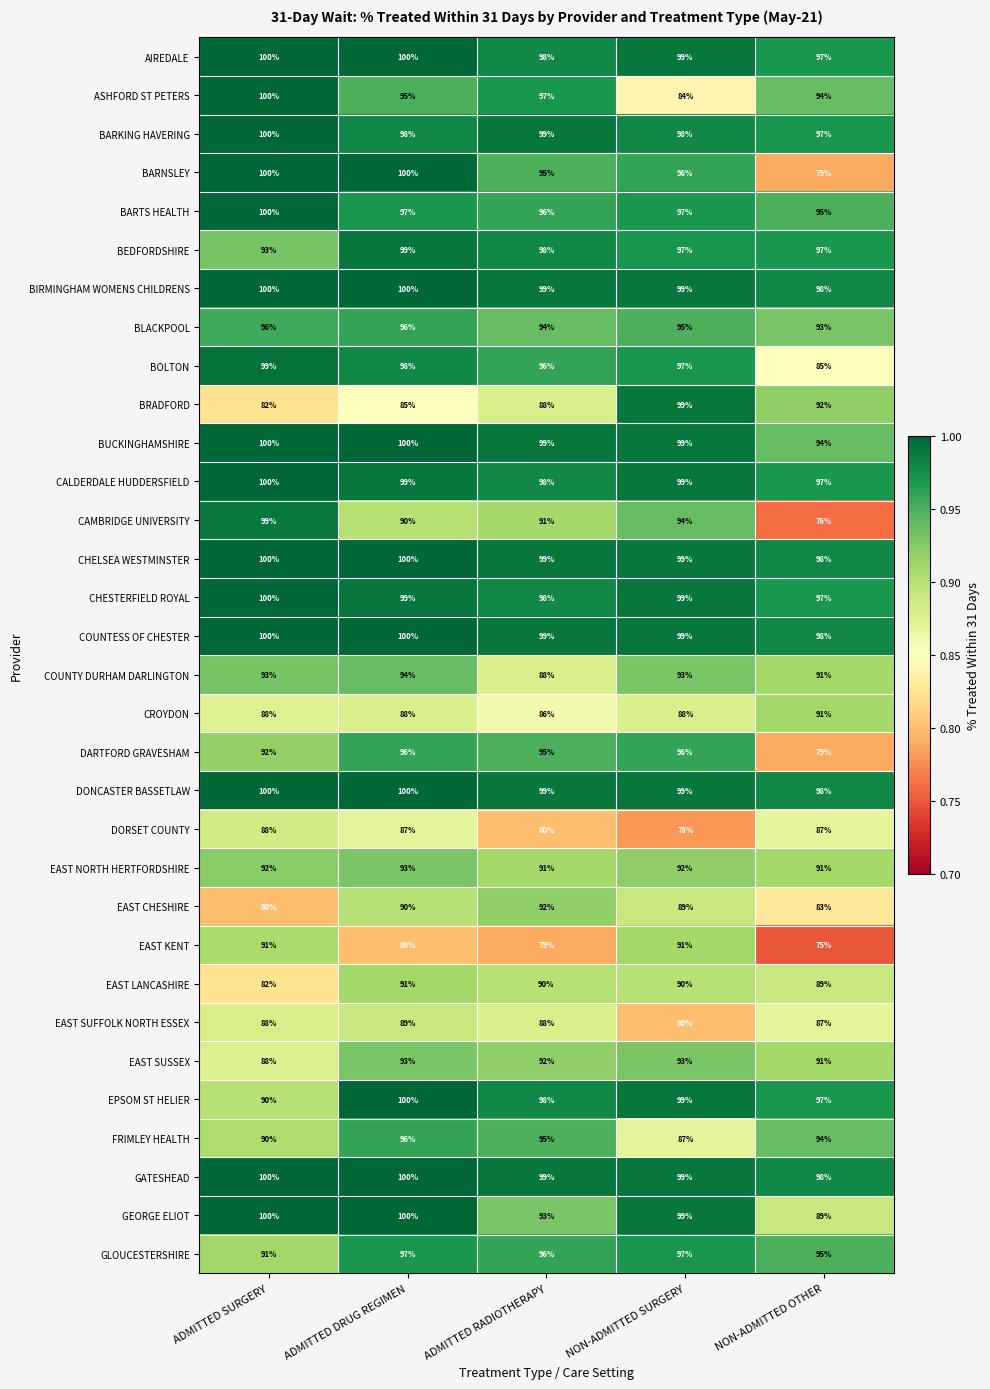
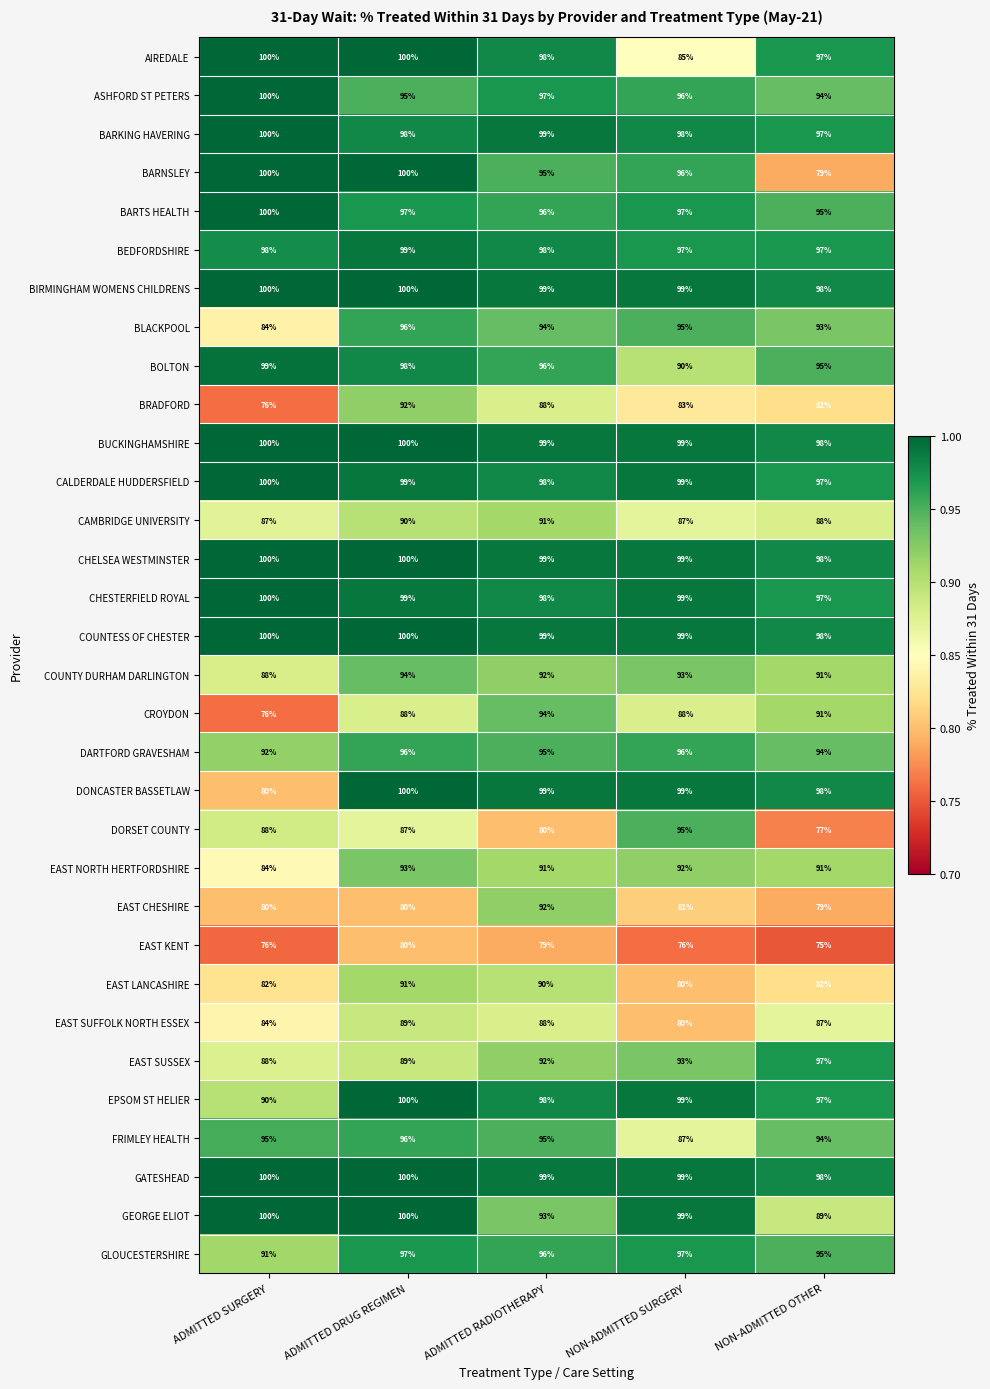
  {
    "AIREDALE": {
      "ADMITTED SURGERY": "100%",
      "ADMITTED DRUG REGIMEN": "100%",
      "ADMITTED RADIOTHERAPY": "98%",
-     "NON-ADMITTED SURGERY": "99%",
+     "NON-ADMITTED SURGERY": "85%",
      "NON-ADMITTED OTHER": "97%"
    },
    "ASHFORD ST PETERS": {
      "ADMITTED SURGERY": "100%",
      "ADMITTED DRUG REGIMEN": "95%",
      "ADMITTED RADIOTHERAPY": "97%",
-     "NON-ADMITTED SURGERY": "84%",
+     "NON-ADMITTED SURGERY": "96%",
      "NON-ADMITTED OTHER": "94%"
    },
    "BARKING HAVERING": {
      "ADMITTED SURGERY": "100%",
      "ADMITTED DRUG REGIMEN": "98%",
      "ADMITTED RADIOTHERAPY": "99%",
      "NON-ADMITTED SURGERY": "98%",
      "NON-ADMITTED OTHER": "97%"
    },
    "BARNSLEY": {
      "ADMITTED SURGERY": "100%",
      "ADMITTED DRUG REGIMEN": "100%",
      "ADMITTED RADIOTHERAPY": "95%",
      "NON-ADMITTED SURGERY": "96%",
      "NON-ADMITTED OTHER": "79%"
    },
    "BARTS HEALTH": {
      "ADMITTED SURGERY": "100%",
      "ADMITTED DRUG REGIMEN": "97%",
      "ADMITTED RADIOTHERAPY": "96%",
      "NON-ADMITTED SURGERY": "97%",
      "NON-ADMITTED OTHER": "95%"
    },
    "BEDFORDSHIRE": {
-     "ADMITTED SURGERY": "93%",
+     "ADMITTED SURGERY": "98%",
      "ADMITTED DRUG REGIMEN": "99%",
      "ADMITTED RADIOTHERAPY": "98%",
      "NON-ADMITTED SURGERY": "97%",
      "NON-ADMITTED OTHER": "97%"
    },
    "BIRMINGHAM WOMENS CHILDRENS": {
      "ADMITTED SURGERY": "100%",
      "ADMITTED DRUG REGIMEN": "100%",
      "ADMITTED RADIOTHERAPY": "99%",
      "NON-ADMITTED SURGERY": "99%",
      "NON-ADMITTED OTHER": "98%"
    },
    "BLACKPOOL": {
-     "ADMITTED SURGERY": "96%",
+     "ADMITTED SURGERY": "84%",
      "ADMITTED DRUG REGIMEN": "96%",
      "ADMITTED RADIOTHERAPY": "94%",
      "NON-ADMITTED SURGERY": "95%",
      "NON-ADMITTED OTHER": "93%"
    },
    "BOLTON": {
      "ADMITTED SURGERY": "99%",
      "ADMITTED DRUG REGIMEN": "98%",
      "ADMITTED RADIOTHERAPY": "96%",
-     "NON-ADMITTED SURGERY": "97%",
-     "NON-ADMITTED OTHER": "85%"
+     "NON-ADMITTED SURGERY": "90%",
+     "NON-ADMITTED OTHER": "95%"
    },
    "BRADFORD": {
-     "ADMITTED SURGERY": "82%",
-     "ADMITTED DRUG REGIMEN": "85%",
+     "ADMITTED SURGERY": "76%",
+     "ADMITTED DRUG REGIMEN": "92%",
      "ADMITTED RADIOTHERAPY": "88%",
-     "NON-ADMITTED SURGERY": "99%",
-     "NON-ADMITTED OTHER": "92%"
+     "NON-ADMITTED SURGERY": "83%",
+     "NON-ADMITTED OTHER": "82%"
    },
    "BUCKINGHAMSHIRE": {
      "ADMITTED SURGERY": "100%",
      "ADMITTED DRUG REGIMEN": "100%",
      "ADMITTED RADIOTHERAPY": "99%",
      "NON-ADMITTED SURGERY": "99%",
-     "NON-ADMITTED OTHER": "94%"
+     "NON-ADMITTED OTHER": "98%"
    },
    "CALDERDALE HUDDERSFIELD": {
      "ADMITTED SURGERY": "100%",
      "ADMITTED DRUG REGIMEN": "99%",
      "ADMITTED RADIOTHERAPY": "98%",
      "NON-ADMITTED SURGERY": "99%",
      "NON-ADMITTED OTHER": "97%"
    },
    "CAMBRIDGE UNIVERSITY": {
-     "ADMITTED SURGERY": "99%",
+     "ADMITTED SURGERY": "87%",
      "ADMITTED DRUG REGIMEN": "90%",
      "ADMITTED RADIOTHERAPY": "91%",
-     "NON-ADMITTED SURGERY": "94%",
-     "NON-ADMITTED OTHER": "76%"
+     "NON-ADMITTED SURGERY": "87%",
+     "NON-ADMITTED OTHER": "88%"
    },
    "CHELSEA WESTMINSTER": {
      "ADMITTED SURGERY": "100%",
      "ADMITTED DRUG REGIMEN": "100%",
      "ADMITTED RADIOTHERAPY": "99%",
      "NON-ADMITTED SURGERY": "99%",
      "NON-ADMITTED OTHER": "98%"
    },
    "CHESTERFIELD ROYAL": {
      "ADMITTED SURGERY": "100%",
      "ADMITTED DRUG REGIMEN": "99%",
      "ADMITTED RADIOTHERAPY": "98%",
      "NON-ADMITTED SURGERY": "99%",
      "NON-ADMITTED OTHER": "97%"
    },
    "COUNTESS OF CHESTER": {
      "ADMITTED SURGERY": "100%",
      "ADMITTED DRUG REGIMEN": "100%",
      "ADMITTED RADIOTHERAPY": "99%",
      "NON-ADMITTED SURGERY": "99%",
      "NON-ADMITTED OTHER": "98%"
    },
    "COUNTY DURHAM DARLINGTON": {
-     "ADMITTED SURGERY": "93%",
+     "ADMITTED SURGERY": "88%",
      "ADMITTED DRUG REGIMEN": "94%",
-     "ADMITTED RADIOTHERAPY": "88%",
+     "ADMITTED RADIOTHERAPY": "92%",
      "NON-ADMITTED SURGERY": "93%",
      "NON-ADMITTED OTHER": "91%"
    },
    "CROYDON": {
-     "ADMITTED SURGERY": "88%",
+     "ADMITTED SURGERY": "76%",
      "ADMITTED DRUG REGIMEN": "88%",
-     "ADMITTED RADIOTHERAPY": "86%",
+     "ADMITTED RADIOTHERAPY": "94%",
      "NON-ADMITTED SURGERY": "88%",
      "NON-ADMITTED OTHER": "91%"
    },
    "DARTFORD GRAVESHAM": {
      "ADMITTED SURGERY": "92%",
      "ADMITTED DRUG REGIMEN": "96%",
      "ADMITTED RADIOTHERAPY": "95%",
      "NON-ADMITTED SURGERY": "96%",
-     "NON-ADMITTED OTHER": "79%"
+     "NON-ADMITTED OTHER": "94%"
    },
    "DONCASTER BASSETLAW": {
-     "ADMITTED SURGERY": "100%",
+     "ADMITTED SURGERY": "80%",
      "ADMITTED DRUG REGIMEN": "100%",
      "ADMITTED RADIOTHERAPY": "99%",
      "NON-ADMITTED SURGERY": "99%",
      "NON-ADMITTED OTHER": "98%"
    },
    "DORSET COUNTY": {
      "ADMITTED SURGERY": "88%",
      "ADMITTED DRUG REGIMEN": "87%",
      "ADMITTED RADIOTHERAPY": "80%",
-     "NON-ADMITTED SURGERY": "78%",
-     "NON-ADMITTED OTHER": "87%"
+     "NON-ADMITTED SURGERY": "95%",
+     "NON-ADMITTED OTHER": "77%"
    },
    "EAST NORTH HERTFORDSHIRE": {
-     "ADMITTED SURGERY": "92%",
+     "ADMITTED SURGERY": "84%",
      "ADMITTED DRUG REGIMEN": "93%",
      "ADMITTED RADIOTHERAPY": "91%",
      "NON-ADMITTED SURGERY": "92%",
      "NON-ADMITTED OTHER": "91%"
    },
    "EAST CHESHIRE": {
      "ADMITTED SURGERY": "80%",
-     "ADMITTED DRUG REGIMEN": "90%",
+     "ADMITTED DRUG REGIMEN": "80%",
      "ADMITTED RADIOTHERAPY": "92%",
-     "NON-ADMITTED SURGERY": "89%",
-     "NON-ADMITTED OTHER": "83%"
+     "NON-ADMITTED SURGERY": "81%",
+     "NON-ADMITTED OTHER": "79%"
    },
    "EAST KENT": {
-     "ADMITTED SURGERY": "91%",
+     "ADMITTED SURGERY": "76%",
      "ADMITTED DRUG REGIMEN": "80%",
      "ADMITTED RADIOTHERAPY": "79%",
-     "NON-ADMITTED SURGERY": "91%",
+     "NON-ADMITTED SURGERY": "76%",
      "NON-ADMITTED OTHER": "75%"
    },
    "EAST LANCASHIRE": {
      "ADMITTED SURGERY": "82%",
      "ADMITTED DRUG REGIMEN": "91%",
      "ADMITTED RADIOTHERAPY": "90%",
-     "NON-ADMITTED SURGERY": "90%",
-     "NON-ADMITTED OTHER": "89%"
+     "NON-ADMITTED SURGERY": "80%",
+     "NON-ADMITTED OTHER": "82%"
    },
    "EAST SUFFOLK NORTH ESSEX": {
-     "ADMITTED SURGERY": "88%",
+     "ADMITTED SURGERY": "84%",
      "ADMITTED DRUG REGIMEN": "89%",
      "ADMITTED RADIOTHERAPY": "88%",
      "NON-ADMITTED SURGERY": "80%",
      "NON-ADMITTED OTHER": "87%"
    },
    "EAST SUSSEX": {
      "ADMITTED SURGERY": "88%",
-     "ADMITTED DRUG REGIMEN": "93%",
+     "ADMITTED DRUG REGIMEN": "89%",
      "ADMITTED RADIOTHERAPY": "92%",
      "NON-ADMITTED SURGERY": "93%",
-     "NON-ADMITTED OTHER": "91%"
+     "NON-ADMITTED OTHER": "97%"
    },
    "EPSOM ST HELIER": {
      "ADMITTED SURGERY": "90%",
      "ADMITTED DRUG REGIMEN": "100%",
      "ADMITTED RADIOTHERAPY": "98%",
      "NON-ADMITTED SURGERY": "99%",
      "NON-ADMITTED OTHER": "97%"
    },
    "FRIMLEY HEALTH": {
-     "ADMITTED SURGERY": "90%",
+     "ADMITTED SURGERY": "95%",
      "ADMITTED DRUG REGIMEN": "96%",
      "ADMITTED RADIOTHERAPY": "95%",
      "NON-ADMITTED SURGERY": "87%",
      "NON-ADMITTED OTHER": "94%"
    },
    "GATESHEAD": {
      "ADMITTED SURGERY": "100%",
      "ADMITTED DRUG REGIMEN": "100%",
      "ADMITTED RADIOTHERAPY": "99%",
      "NON-ADMITTED SURGERY": "99%",
      "NON-ADMITTED OTHER": "98%"
    },
    "GEORGE ELIOT": {
      "ADMITTED SURGERY": "100%",
      "ADMITTED DRUG REGIMEN": "100%",
      "ADMITTED RADIOTHERAPY": "93%",
      "NON-ADMITTED SURGERY": "99%",
      "NON-ADMITTED OTHER": "89%"
    },
    "GLOUCESTERSHIRE": {
      "ADMITTED SURGERY": "91%",
      "ADMITTED DRUG REGIMEN": "97%",
      "ADMITTED RADIOTHERAPY": "96%",
      "NON-ADMITTED SURGERY": "97%",
      "NON-ADMITTED OTHER": "95%"
    }
  }
